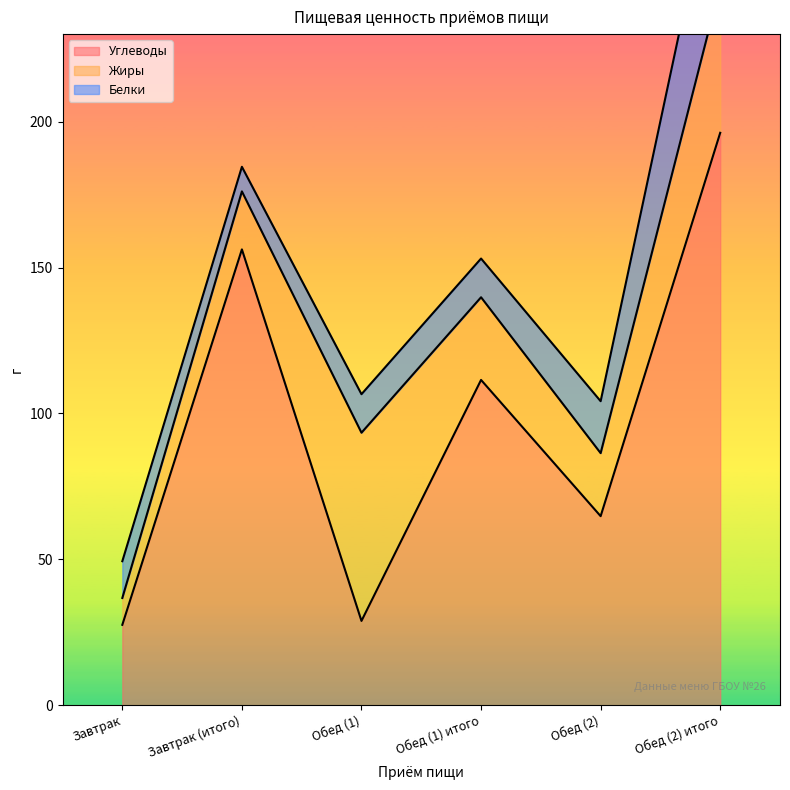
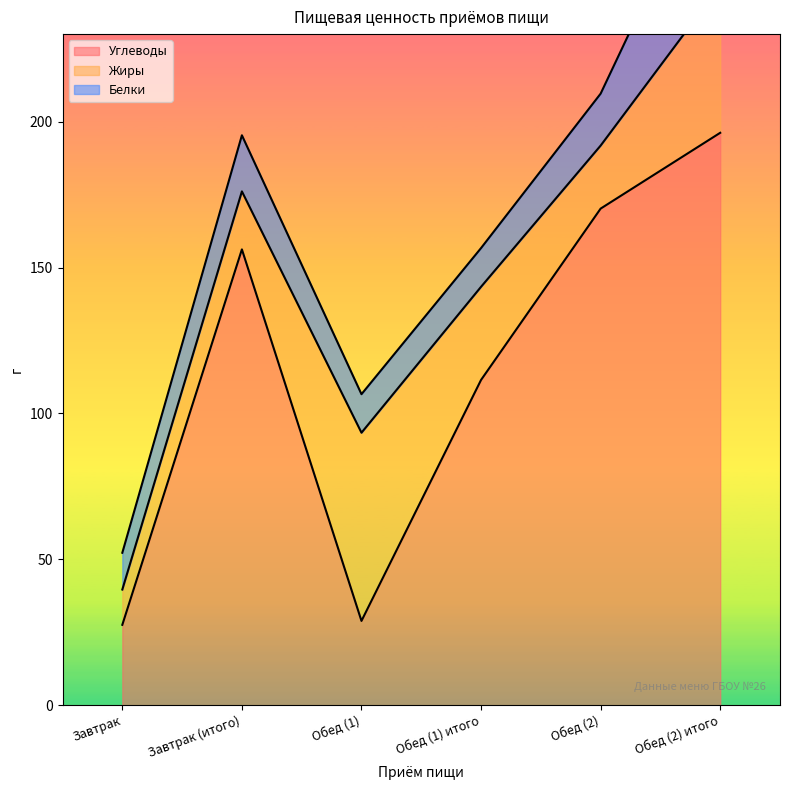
  {
    "Углеводы": {
      "Завтрак": 28,
      "Завтрак (итого)": 156,
      "Обед (1)": 29,
      "Обед (1) итого": 111,
-     "Обед (2)": 65,
+     "Обед (2)": 170,
      "Обед (2) итого": 196
    },
    "Жиры": {
-     "Завтрак": 9,
+     "Завтрак": 12,
      "Завтрак (итого)": 20,
      "Обед (1)": 65,
-     "Обед (1) итого": 28,
+     "Обед (1) итого": 32,
      "Обед (2)": 22
    },
    "Белки": {
      "Завтрак": 13,
-     "Завтрак (итого)": 8,
+     "Завтрак (итого)": 19,
      "Обед (1)": 13,
      "Обед (1) итого": 13,
      "Обед (2)": 18
    }
  }
